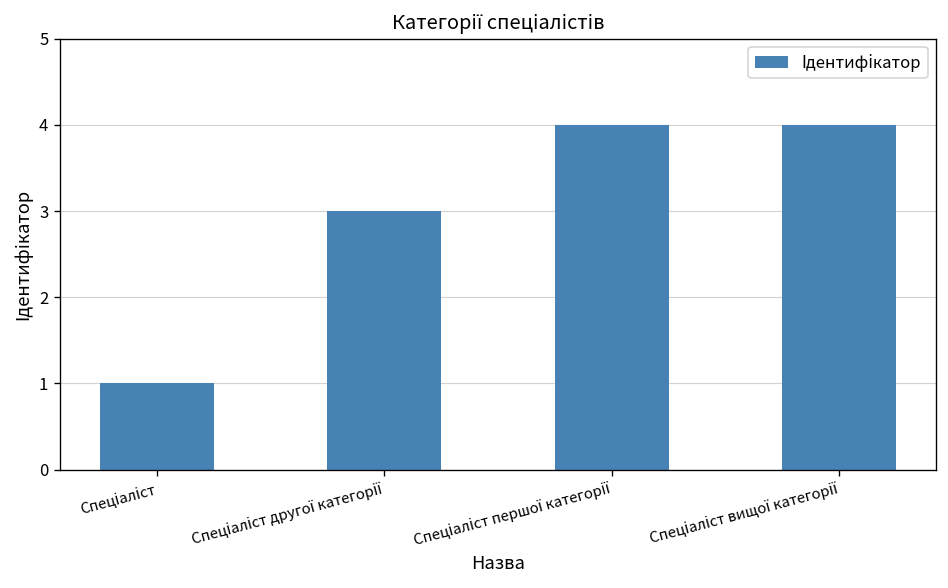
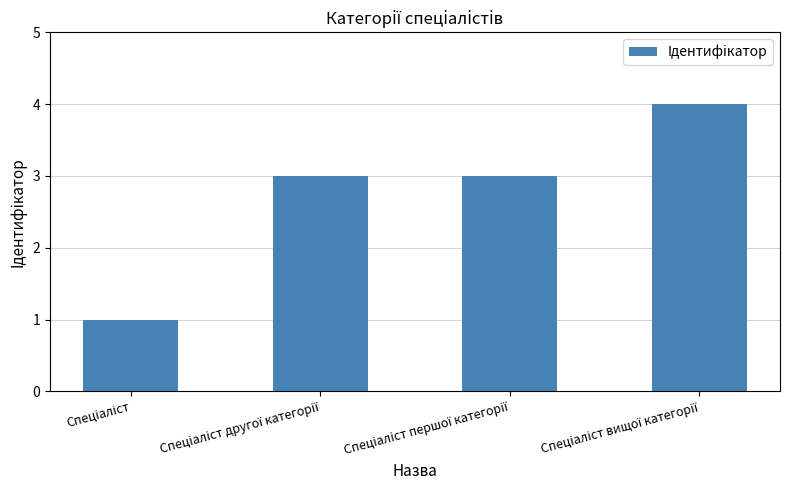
  {
    "Спеціаліст": 1,
    "Спеціаліст другої категорії": 3,
-   "Спеціаліст першої категорії": 4,
+   "Спеціаліст першої категорії": 3,
    "Спеціаліст вищої категорії": 4
  }
